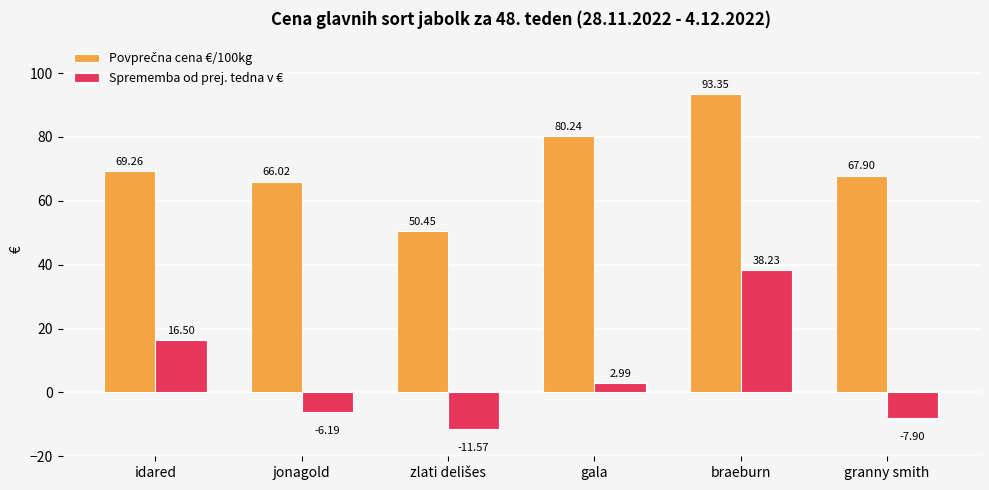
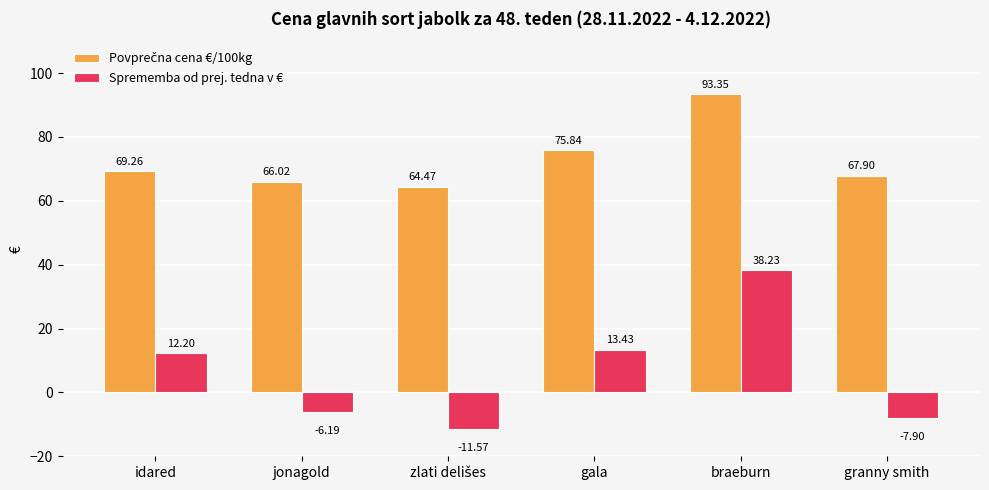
  {
    "Povprečna cena €/100kg": {
      "idared": 69.26,
      "jonagold": 66.02,
-     "zlati delišes": 50.45,
-     "gala": 80.24,
+     "zlati delišes": 64.47,
+     "gala": 75.84,
      "braeburn": 93.35,
      "granny smith": 67.90
    },
    "Sprememba od prej. tedna v €": {
-     "idared": 16.50,
+     "idared": 12.20,
      "jonagold": -6.19,
      "zlati delišes": -11.57,
-     "gala": 2.99,
+     "gala": 13.43,
      "braeburn": 38.23,
      "granny smith": -7.90
    }
  }
